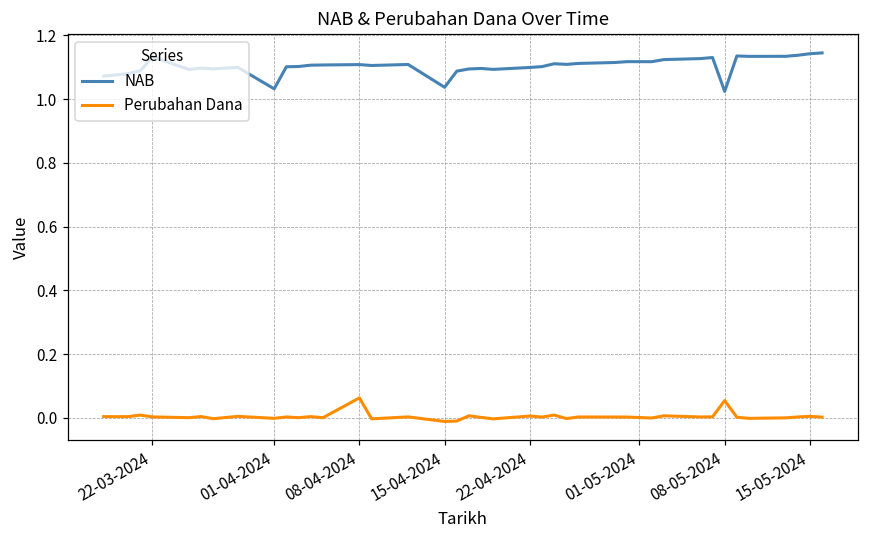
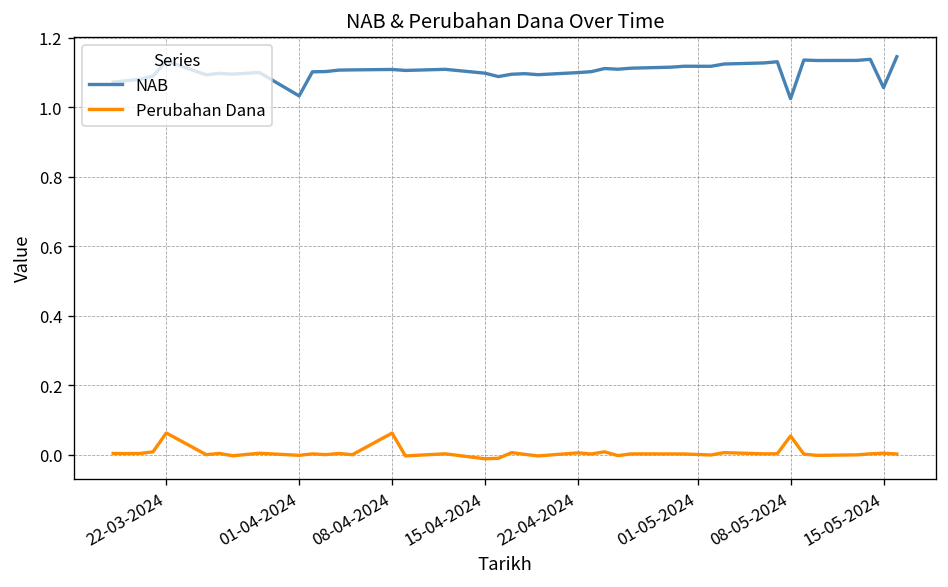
  {
    "NAB": {
      "01-04-2024": 1.03,
      "08-04-2024": 1.11,
-     "15-04-2024": 1.04,
+     "15-04-2024": 1.10,
      "22-04-2024": 1.10,
      "08-05-2024": 1.02,
-     "15-05-2024": 1.14
+     "15-05-2024": 1.06
    },
    "Perubahan Dana": {
-     "22-03-2024": 0.00,
+     "22-03-2024": 0.06,
      "01-04-2024": 0.00,
      "08-04-2024": 0.06,
      "15-04-2024": -0.01,
      "22-04-2024": 0.01,
      "08-05-2024": 0.05,
      "15-05-2024": 0.01
    }
  }
